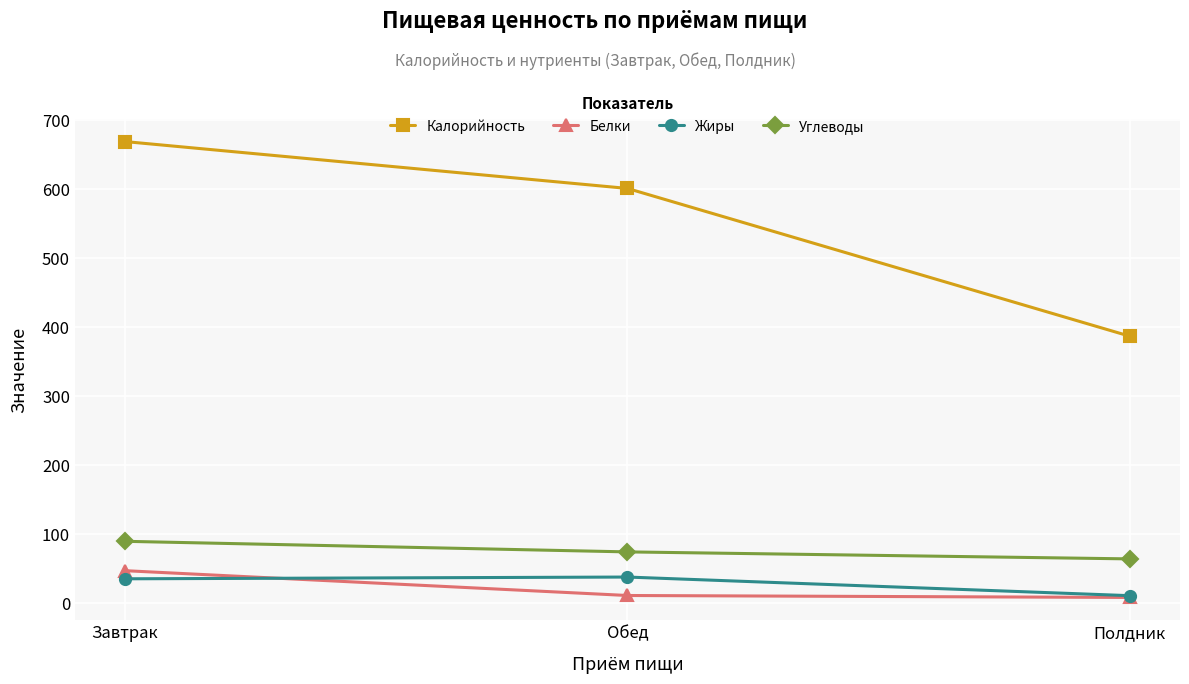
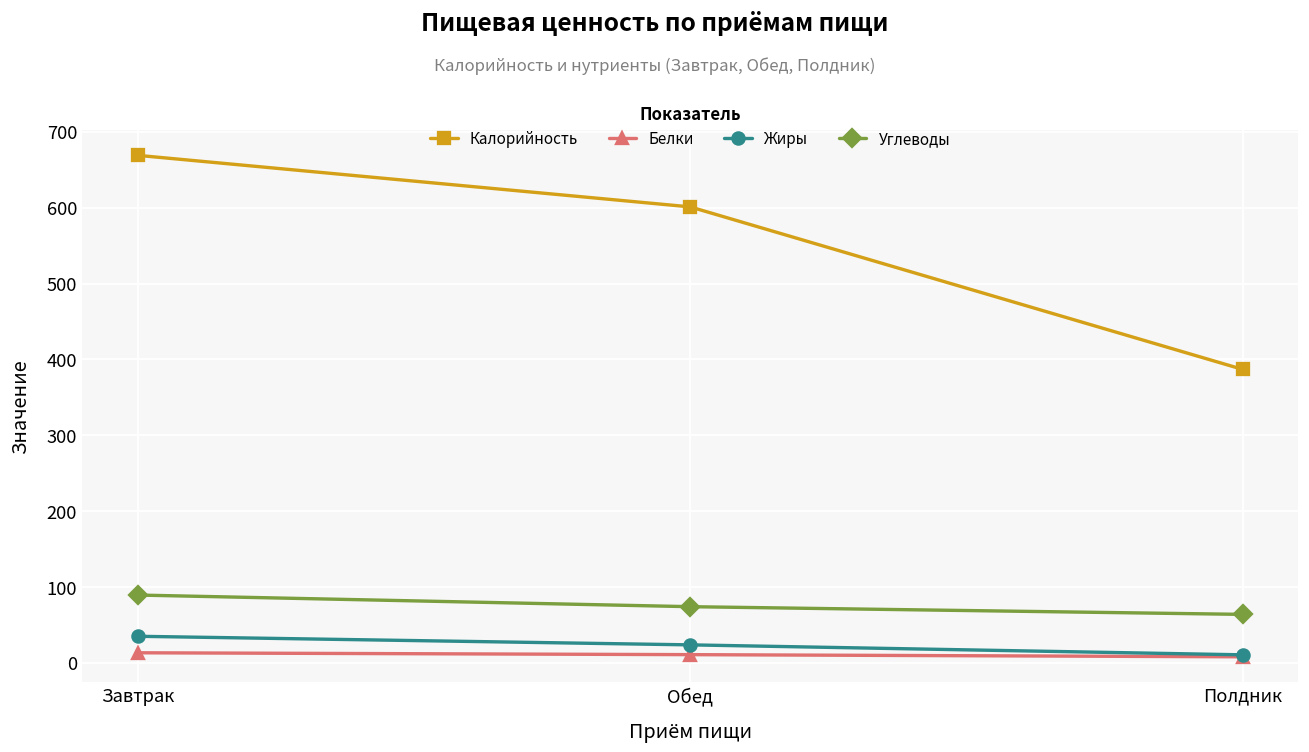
  {
    "Калорийность": {
      "Завтрак": 670,
      "Обед": 600,
      "Полдник": 390
    },
    "Белки": {
-     "Завтрак": 50,
+     "Завтрак": 10,
      "Обед": 10
    },
    "Жиры": {
      "Завтрак": 40,
-     "Обед": 40
+     "Обед": 20
    },
    "Углеводы": {
      "Завтрак": 90,
      "Обед": 70,
      "Полдник": 60
    }
  }
